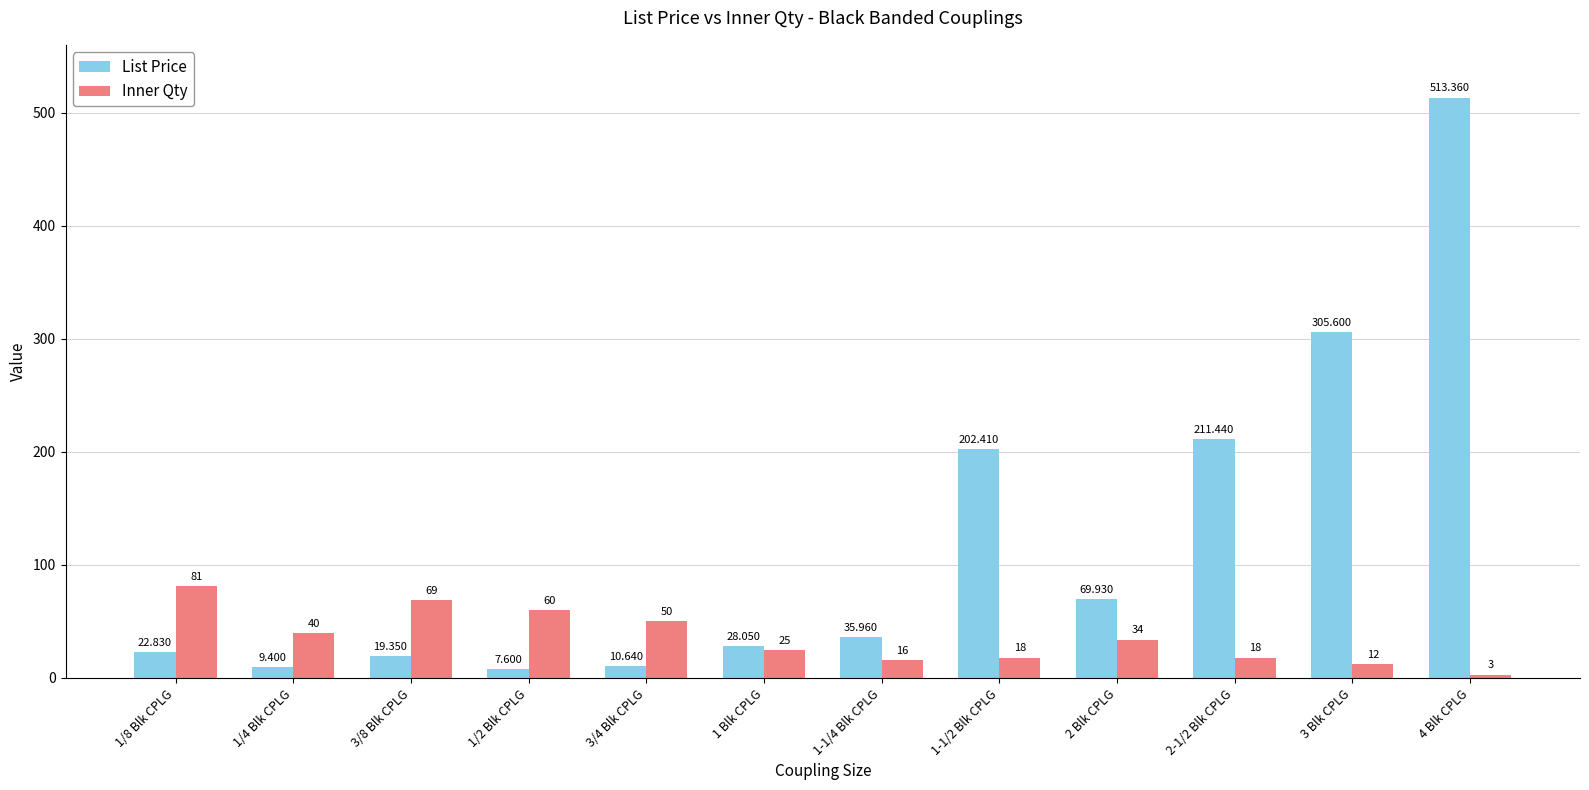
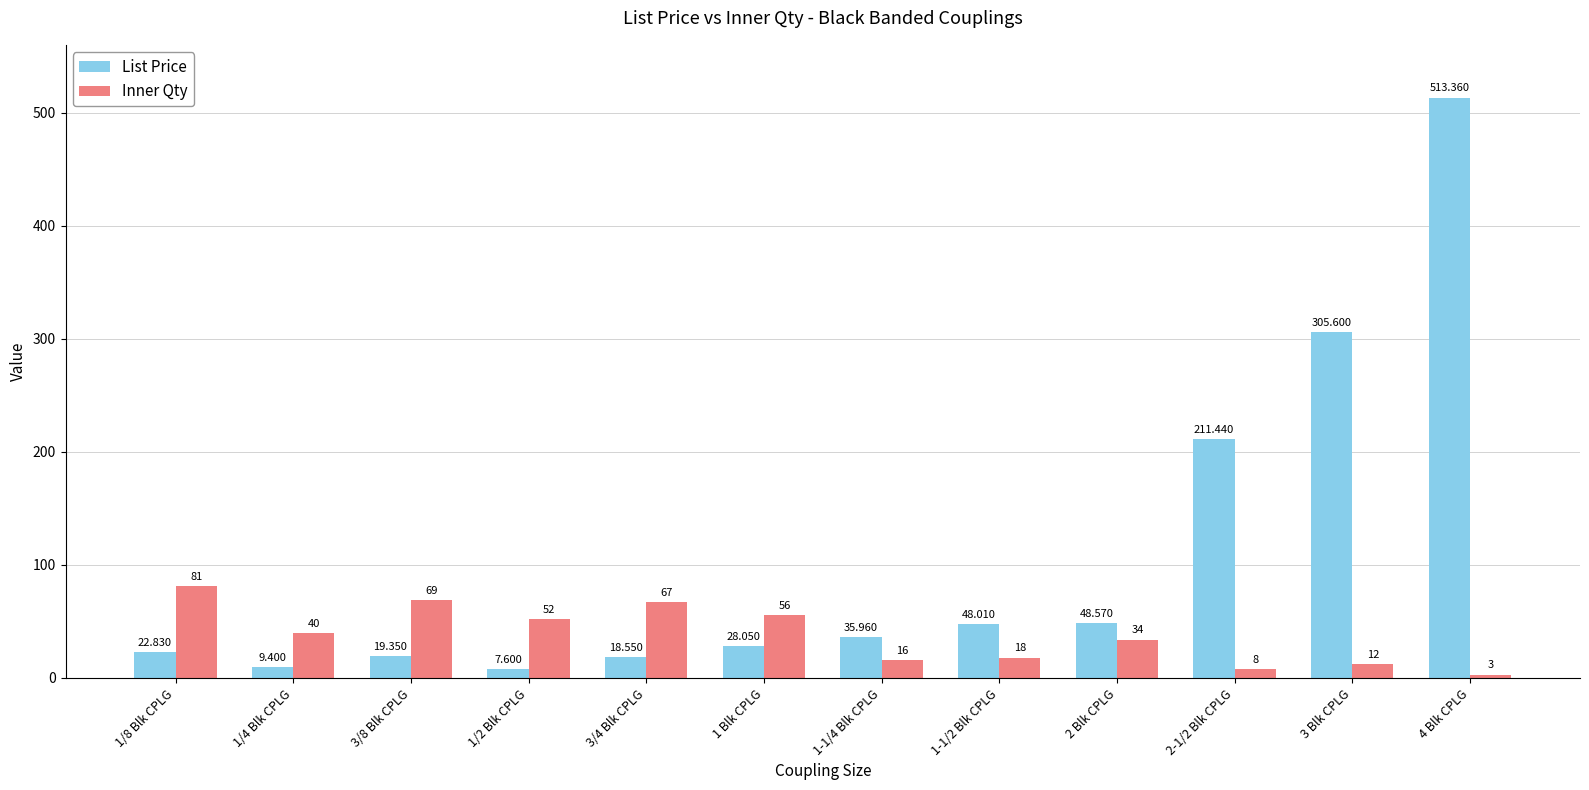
  {
    "List Price": {
      "1/8 Blk CPLG": 22.830,
      "1/4 Blk CPLG": 9.400,
      "3/8 Blk CPLG": 19.350,
      "1/2 Blk CPLG": 7.600,
-     "3/4 Blk CPLG": 10.640,
+     "3/4 Blk CPLG": 18.550,
      "1 Blk CPLG": 28.050,
      "1-1/4 Blk CPLG": 35.960,
-     "1-1/2 Blk CPLG": 202.410,
-     "2 Blk CPLG": 69.930,
+     "1-1/2 Blk CPLG": 48.010,
+     "2 Blk CPLG": 48.570,
      "2-1/2 Blk CPLG": 211.440,
      "3 Blk CPLG": 305.600,
      "4 Blk CPLG": 513.360
    },
    "Inner Qty": {
      "1/8 Blk CPLG": 81,
      "1/4 Blk CPLG": 40,
      "3/8 Blk CPLG": 69,
-     "1/2 Blk CPLG": 60,
-     "3/4 Blk CPLG": 50,
-     "1 Blk CPLG": 25,
+     "1/2 Blk CPLG": 52,
+     "3/4 Blk CPLG": 67,
+     "1 Blk CPLG": 56,
      "1-1/4 Blk CPLG": 16,
      "1-1/2 Blk CPLG": 18,
      "2 Blk CPLG": 34,
-     "2-1/2 Blk CPLG": 18,
+     "2-1/2 Blk CPLG": 8,
      "3 Blk CPLG": 12,
      "4 Blk CPLG": 3
    }
  }
